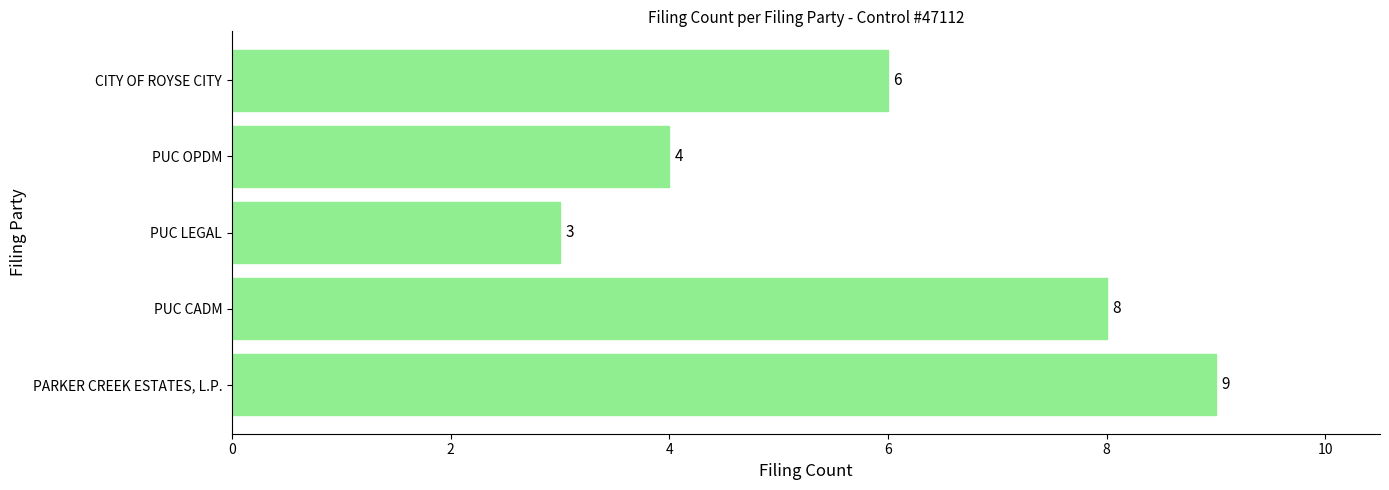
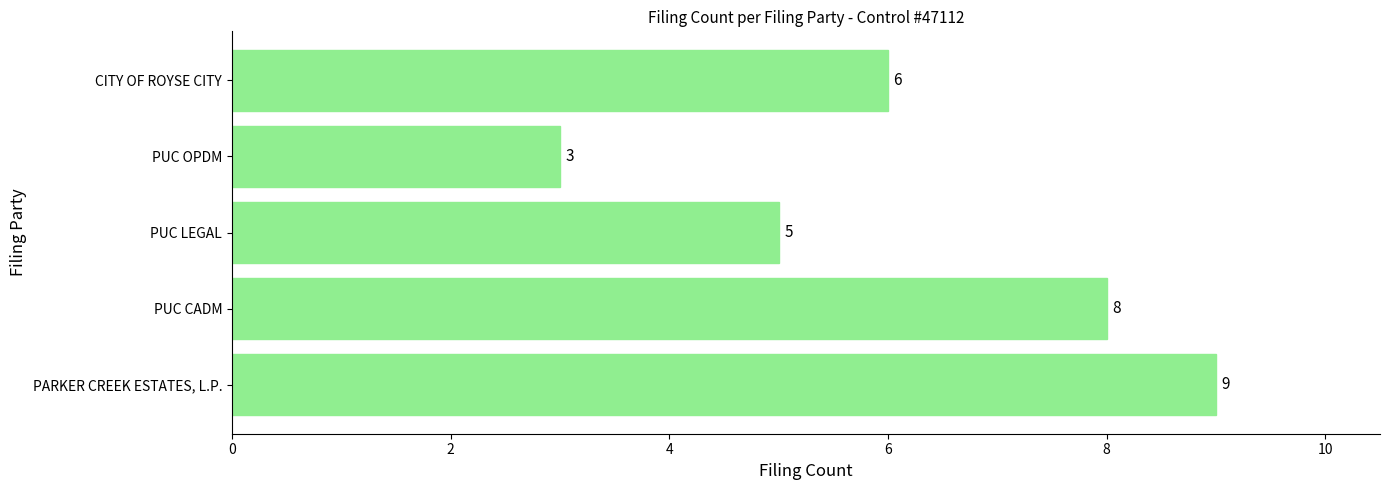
  {
    "CITY OF ROYSE CITY": 6,
-   "PUC OPDM": 4,
-   "PUC LEGAL": 3,
+   "PUC OPDM": 3,
+   "PUC LEGAL": 5,
    "PUC CADM": 8,
    "PARKER CREEK ESTATES, L.P.": 9
  }
